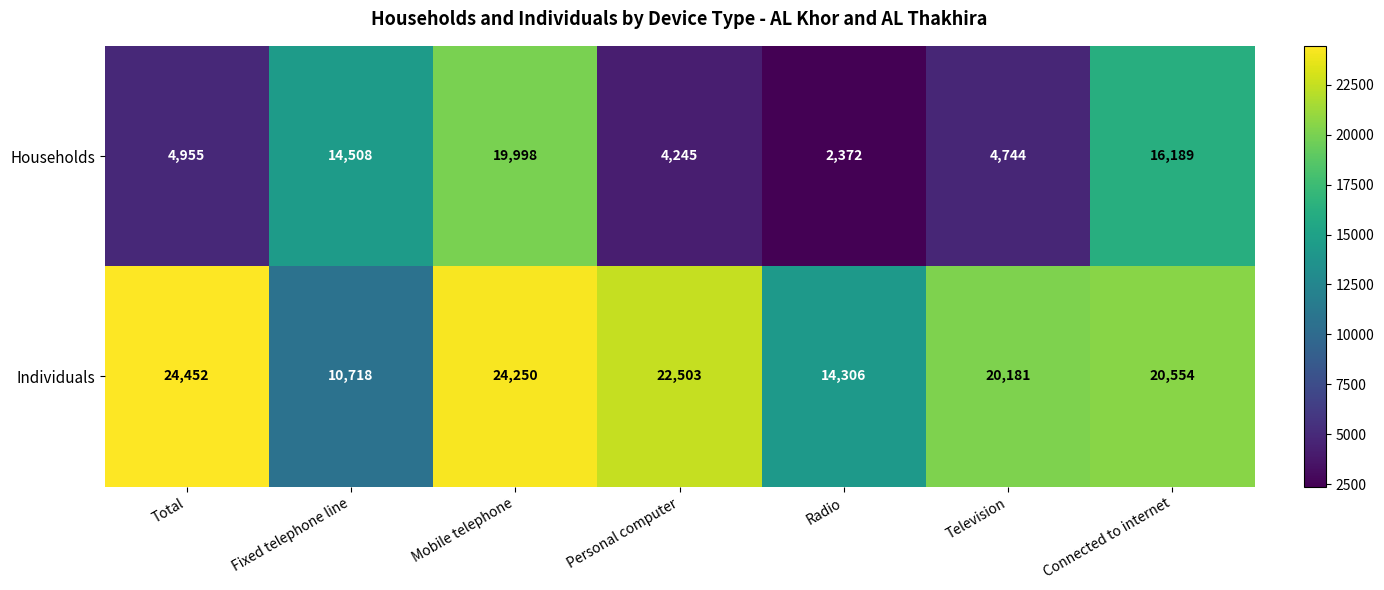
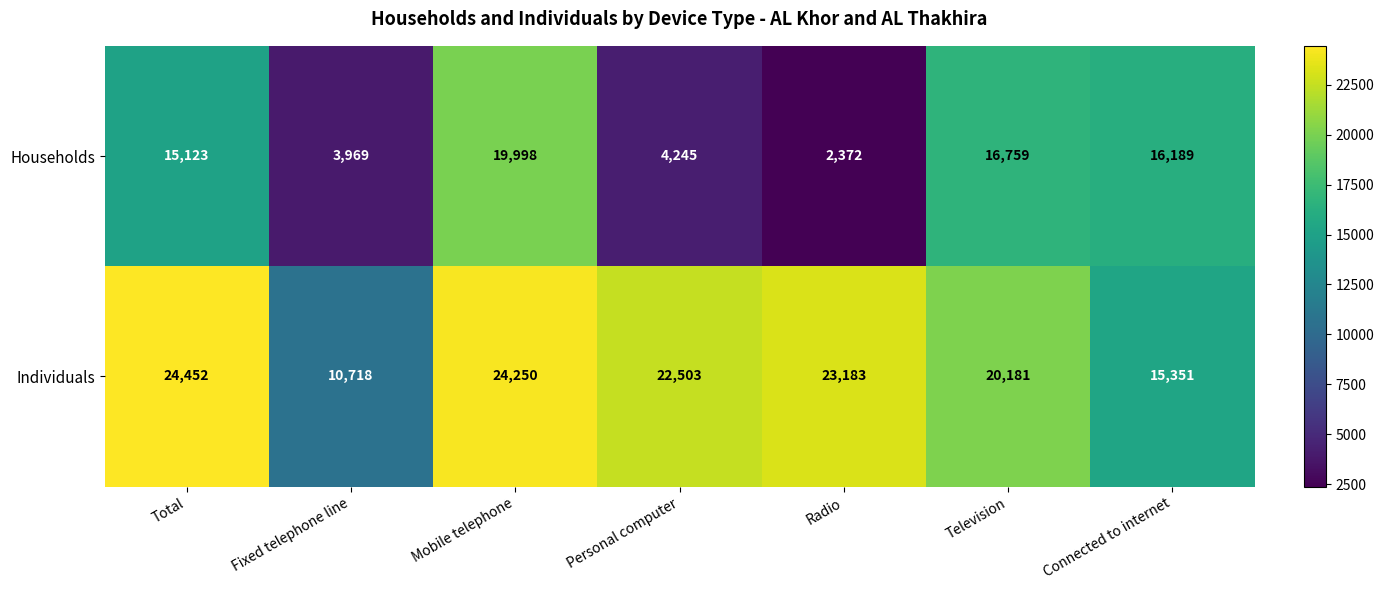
  {
    "Households": {
-     "Total": "4,955",
-     "Fixed telephone line": "14,508",
+     "Total": "15,123",
+     "Fixed telephone line": "3,969",
      "Mobile telephone": "19,998",
      "Personal computer": "4,245",
      "Radio": "2,372",
-     "Television": "4,744",
+     "Television": "16,759",
      "Connected to internet": "16,189"
    },
    "Individuals": {
      "Total": "24,452",
      "Fixed telephone line": "10,718",
      "Mobile telephone": "24,250",
      "Personal computer": "22,503",
-     "Radio": "14,306",
+     "Radio": "23,183",
      "Television": "20,181",
-     "Connected to internet": "20,554"
+     "Connected to internet": "15,351"
    }
  }
